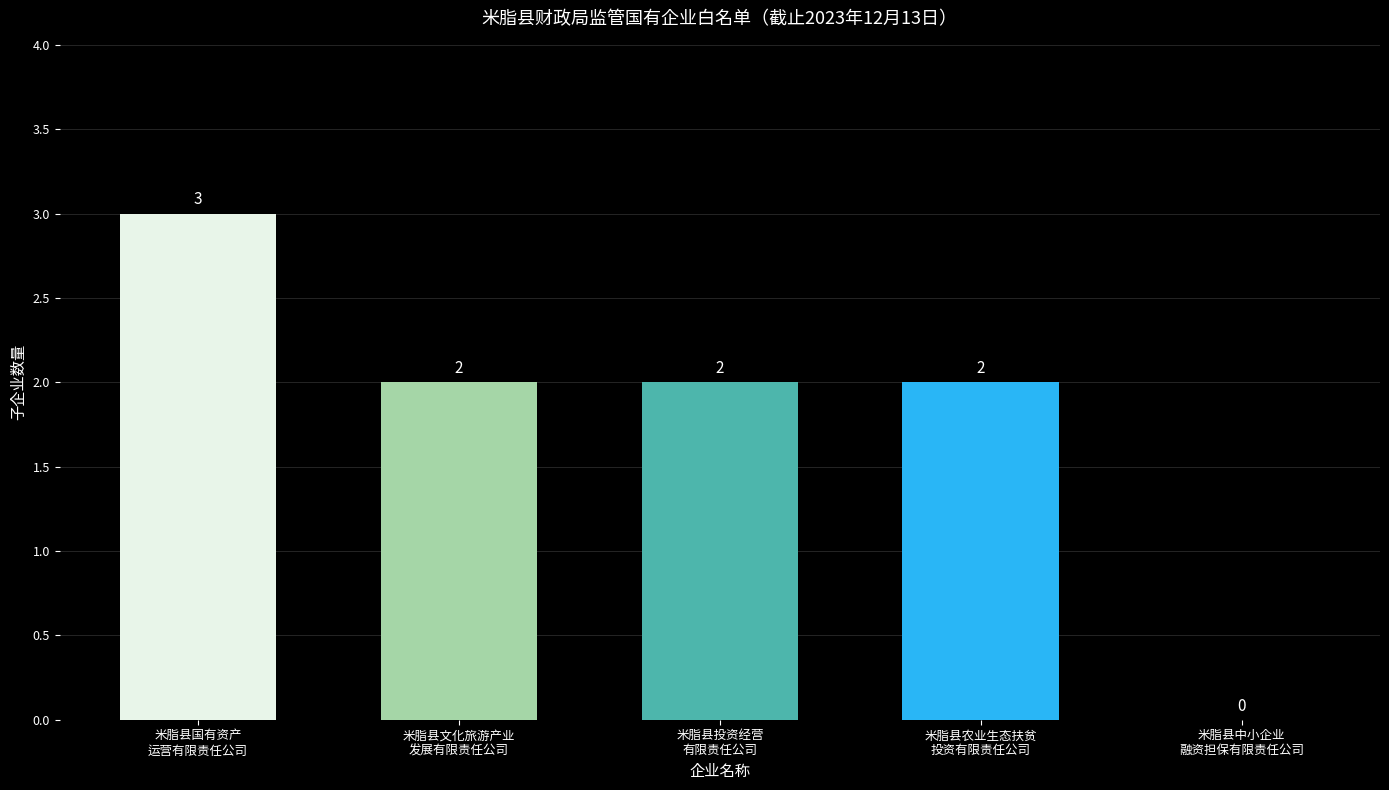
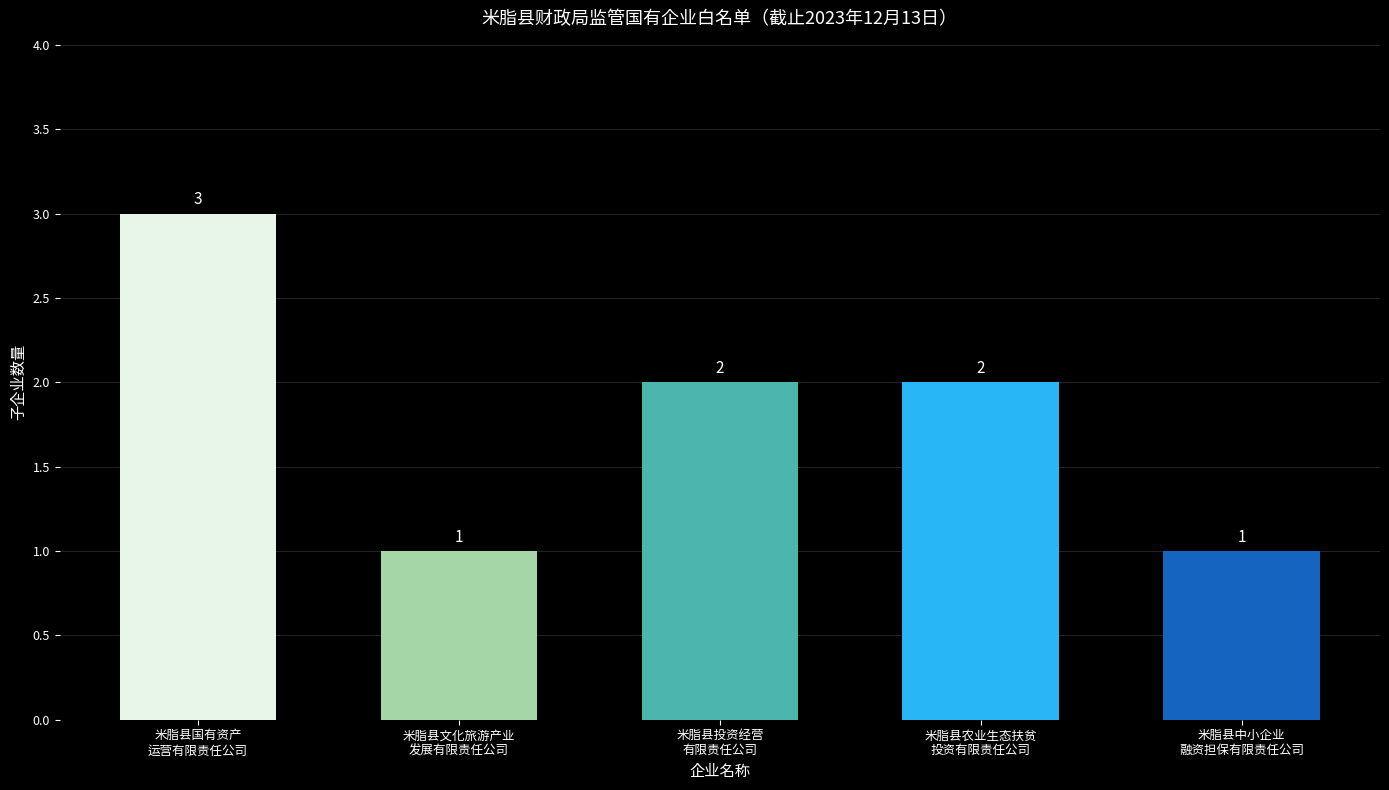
  {
    "米脂县国有资产 运营有限责任公司": 3,
-   "米脂县文化旅游产业 发展有限责任公司": 2,
+   "米脂县文化旅游产业 发展有限责任公司": 1,
    "米脂县投资经营 有限责任公司": 2,
    "米脂县农业生态扶贫 投资有限责任公司": 2,
-   "米脂县中小企业 融资担保有限责任公司": 0
+   "米脂县中小企业 融资担保有限责任公司": 1
  }
